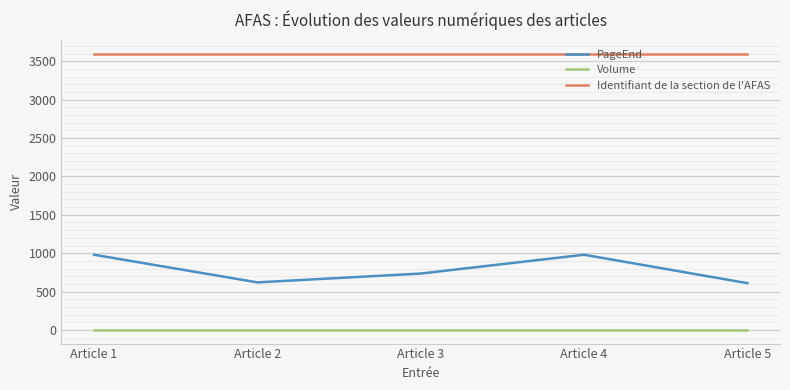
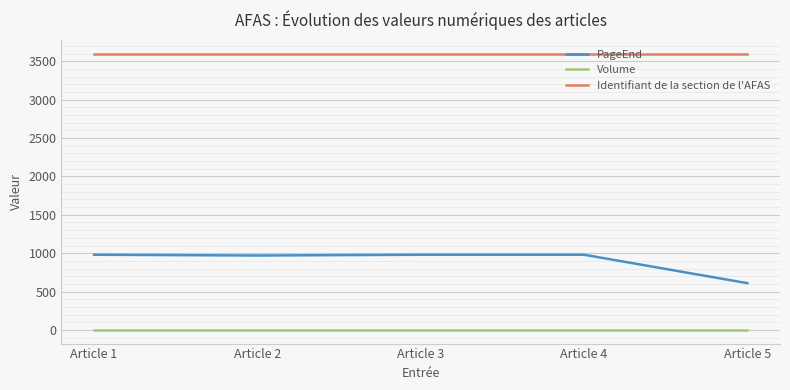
  {
    "PageEnd": {
      "Article 1": 1000,
-     "Article 2": 600,
-     "Article 3": 700,
+     "Article 2": 1000,
+     "Article 3": 1000,
      "Article 4": 1000,
      "Article 5": 600
    },
    "Volume": {
      "Article 1": 0,
      "Article 2": 0,
      "Article 3": 0,
      "Article 4": 0,
      "Article 5": 0
    },
    "Identifiant de la section de l'AFAS": {
      "Article 1": 3600,
      "Article 2": 3600,
      "Article 3": 3600,
      "Article 4": 3600,
      "Article 5": 3600
    }
  }
